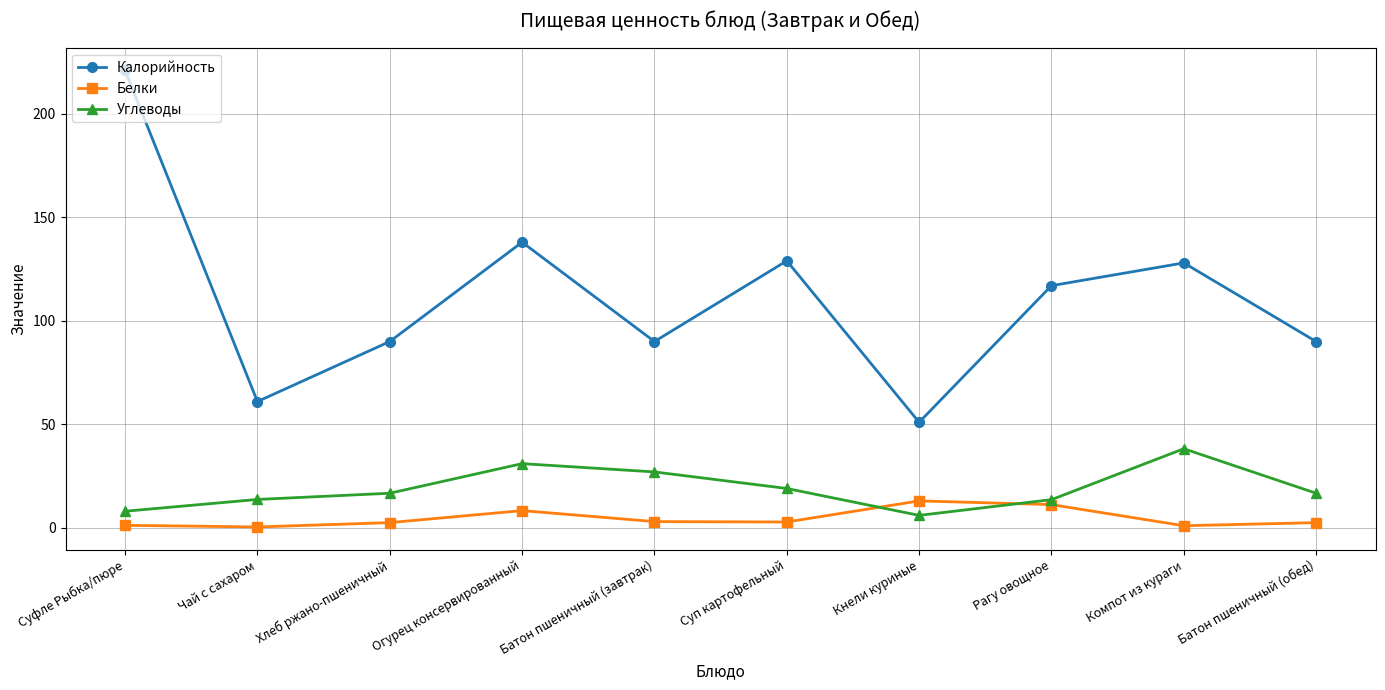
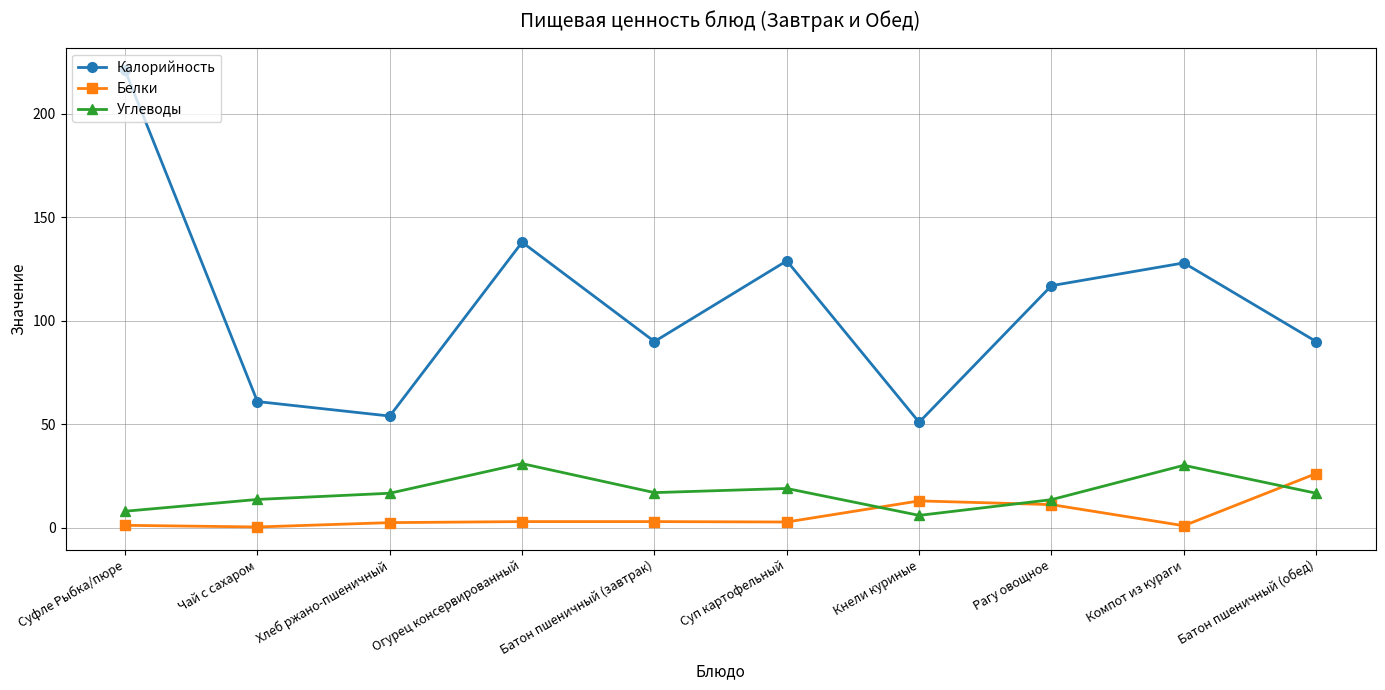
  {
    "Калорийность": {
      "Чай с сахаром": 61,
-     "Хлеб ржано-пшеничный": 90,
+     "Хлеб ржано-пшеничный": 54,
      "Огурец консервированный": 138,
      "Батон пшеничный (завтрак)": 90,
      "Суп картофельный": 129,
      "Кнели куриные": 51,
      "Рагу овощное": 117,
      "Компот из кураги": 128,
      "Батон пшеничный (обед)": 90
    },
    "Белки": {
      "Суфле Рыбка/пюре": 1,
      "Чай с сахаром": 0,
      "Хлеб ржано-пшеничный": 3,
-     "Огурец консервированный": 8,
+     "Огурец консервированный": 3,
      "Батон пшеничный (завтрак)": 3,
      "Суп картофельный": 3,
      "Кнели куриные": 13,
      "Рагу овощное": 11,
      "Компот из кураги": 1,
-     "Батон пшеничный (обед)": 3
+     "Батон пшеничный (обед)": 26
    },
    "Углеводы": {
      "Суфле Рыбка/пюре": 8,
      "Чай с сахаром": 14,
      "Хлеб ржано-пшеничный": 17,
      "Огурец консервированный": 31,
-     "Батон пшеничный (завтрак)": 27,
+     "Батон пшеничный (завтрак)": 17,
      "Суп картофельный": 19,
      "Кнели куриные": 6,
      "Рагу овощное": 14,
-     "Компот из кураги": 38,
+     "Компот из кураги": 30,
      "Батон пшеничный (обед)": 17
    }
  }
